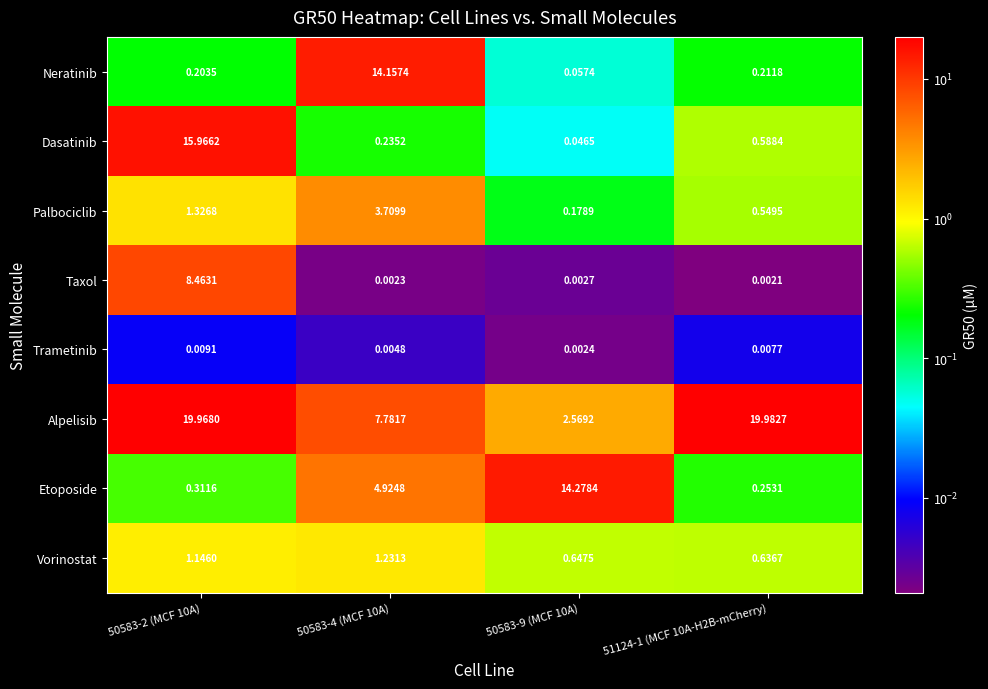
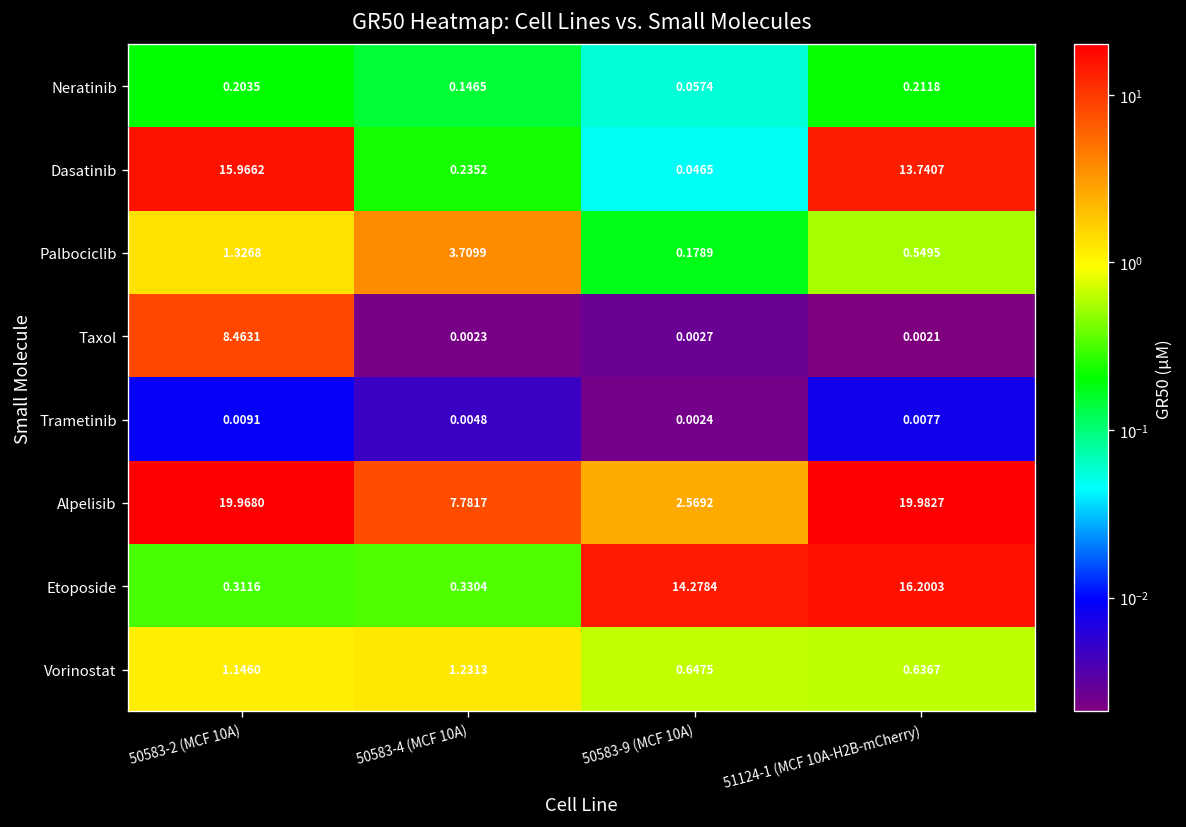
  {
    "Neratinib": {
      "50583-2 (MCF 10A)": 0.2035,
-     "50583-4 (MCF 10A)": 14.1574,
+     "50583-4 (MCF 10A)": 0.1465,
      "50583-9 (MCF 10A)": 0.0574,
      "51124-1 (MCF 10A-H2B-mCherry)": 0.2118
    },
    "Dasatinib": {
      "50583-2 (MCF 10A)": 15.9662,
      "50583-4 (MCF 10A)": 0.2352,
      "50583-9 (MCF 10A)": 0.0465,
-     "51124-1 (MCF 10A-H2B-mCherry)": 0.5884
+     "51124-1 (MCF 10A-H2B-mCherry)": 13.7407
    },
    "Palbociclib": {
      "50583-2 (MCF 10A)": 1.3268,
      "50583-4 (MCF 10A)": 3.7099,
      "50583-9 (MCF 10A)": 0.1789,
      "51124-1 (MCF 10A-H2B-mCherry)": 0.5495
    },
    "Taxol": {
      "50583-2 (MCF 10A)": 8.4631,
      "50583-4 (MCF 10A)": 0.0023,
      "50583-9 (MCF 10A)": 0.0027,
      "51124-1 (MCF 10A-H2B-mCherry)": 0.0021
    },
    "Trametinib": {
      "50583-2 (MCF 10A)": 0.0091,
      "50583-4 (MCF 10A)": 0.0048,
      "50583-9 (MCF 10A)": 0.0024,
      "51124-1 (MCF 10A-H2B-mCherry)": 0.0077
    },
    "Alpelisib": {
      "50583-2 (MCF 10A)": 19.9680,
      "50583-4 (MCF 10A)": 7.7817,
      "50583-9 (MCF 10A)": 2.5692,
      "51124-1 (MCF 10A-H2B-mCherry)": 19.9827
    },
    "Etoposide": {
      "50583-2 (MCF 10A)": 0.3116,
-     "50583-4 (MCF 10A)": 4.9248,
+     "50583-4 (MCF 10A)": 0.3304,
      "50583-9 (MCF 10A)": 14.2784,
-     "51124-1 (MCF 10A-H2B-mCherry)": 0.2531
+     "51124-1 (MCF 10A-H2B-mCherry)": 16.2003
    },
    "Vorinostat": {
      "50583-2 (MCF 10A)": 1.1460,
      "50583-4 (MCF 10A)": 1.2313,
      "50583-9 (MCF 10A)": 0.6475,
      "51124-1 (MCF 10A-H2B-mCherry)": 0.6367
    }
  }
